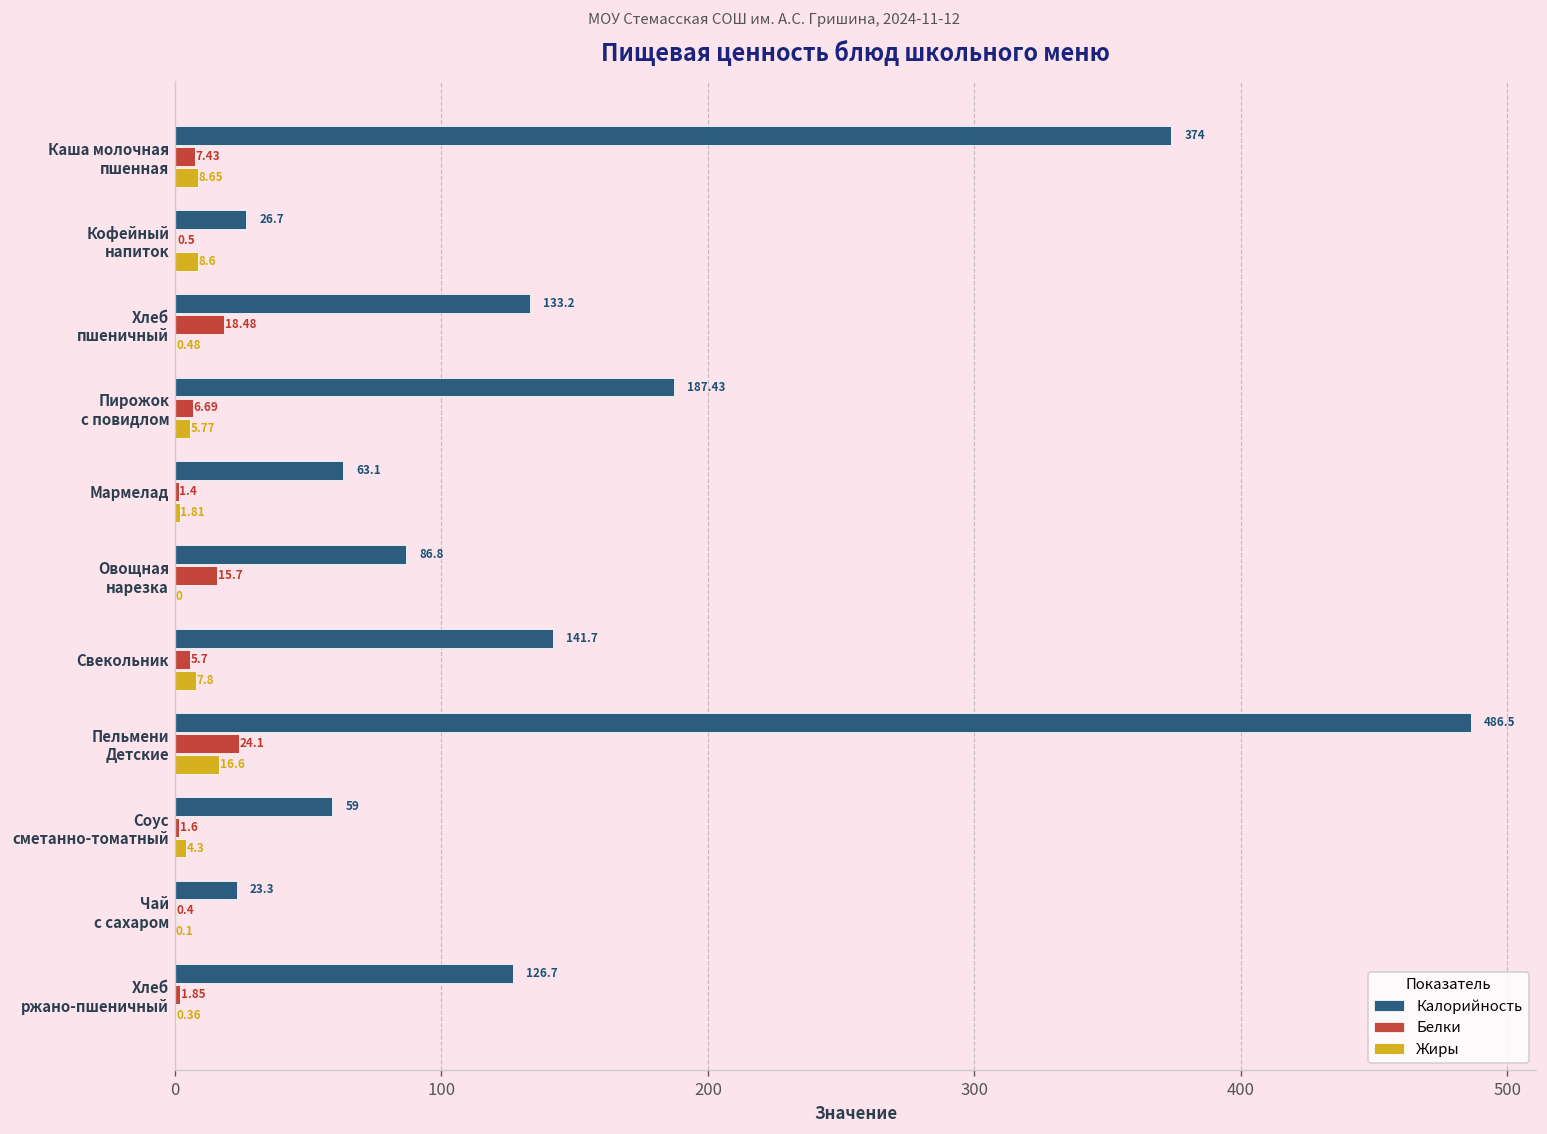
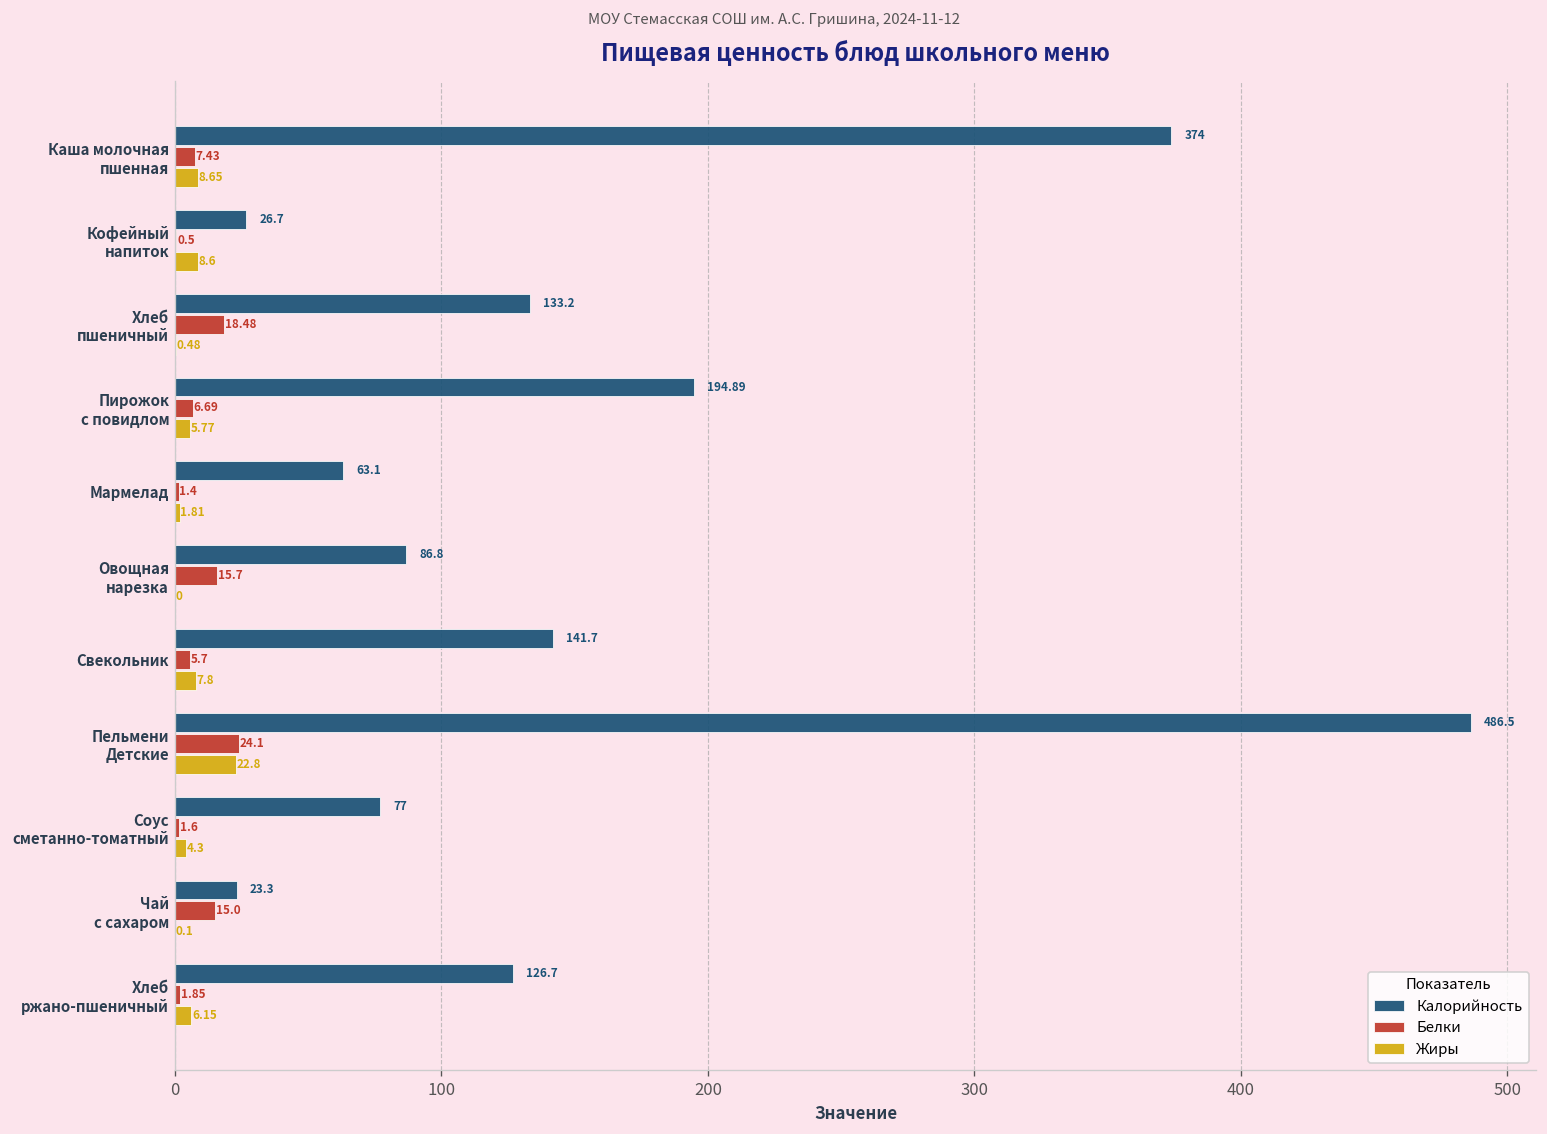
  {
    "Калорийность": {
      "Каша молочная пшенная": 374,
      "Кофейный напиток": 26.7,
      "Хлеб пшеничный": 133.2,
-     "Пирожок с повидлом": 187.43,
+     "Пирожок с повидлом": 194.89,
      "Мармелад": 63.1,
      "Овощная нарезка": 86.8,
      "Свекольник": 141.7,
      "Пельмени Детские": 486.5,
-     "Соус сметанно-томатный": 59,
+     "Соус сметанно-томатный": 77,
      "Чай с сахаром": 23.3,
      "Хлеб ржано-пшеничный": 126.7
    },
    "Белки": {
      "Каша молочная пшенная": 7.43,
      "Кофейный напиток": 0.5,
      "Хлеб пшеничный": 18.48,
      "Пирожок с повидлом": 6.69,
      "Мармелад": 1.4,
      "Овощная нарезка": 15.7,
      "Свекольник": 5.7,
      "Пельмени Детские": 24.1,
      "Соус сметанно-томатный": 1.6,
-     "Чай с сахаром": 0.4,
+     "Чай с сахаром": 15.0,
      "Хлеб ржано-пшеничный": 1.85
    },
    "Жиры": {
      "Каша молочная пшенная": 8.65,
      "Кофейный напиток": 8.6,
      "Хлеб пшеничный": 0.48,
      "Пирожок с повидлом": 5.77,
      "Мармелад": 1.81,
      "Овощная нарезка": 0,
      "Свекольник": 7.8,
-     "Пельмени Детские": 16.6,
+     "Пельмени Детские": 22.8,
      "Соус сметанно-томатный": 4.3,
      "Чай с сахаром": 0.1,
-     "Хлеб ржано-пшеничный": 0.36
+     "Хлеб ржано-пшеничный": 6.15
    }
  }
